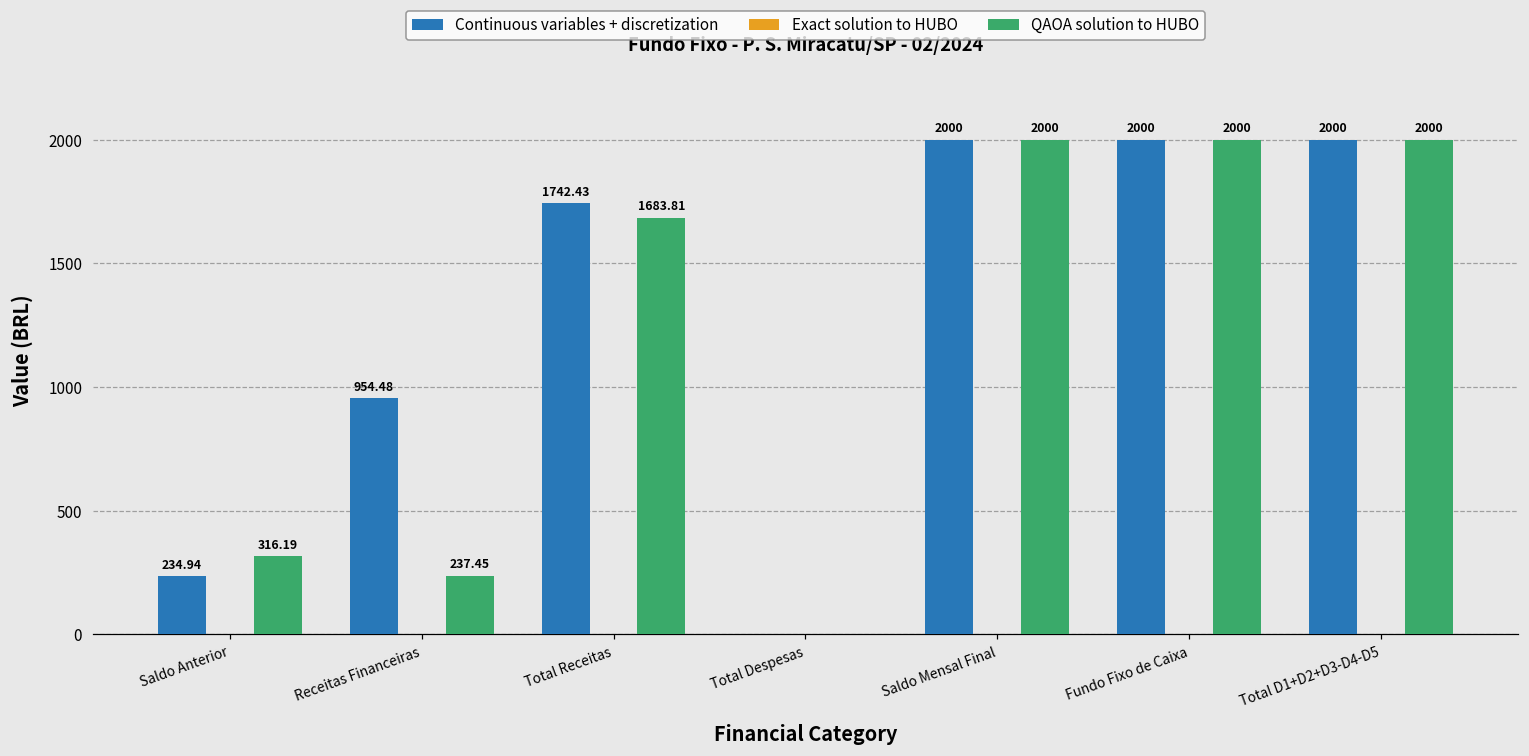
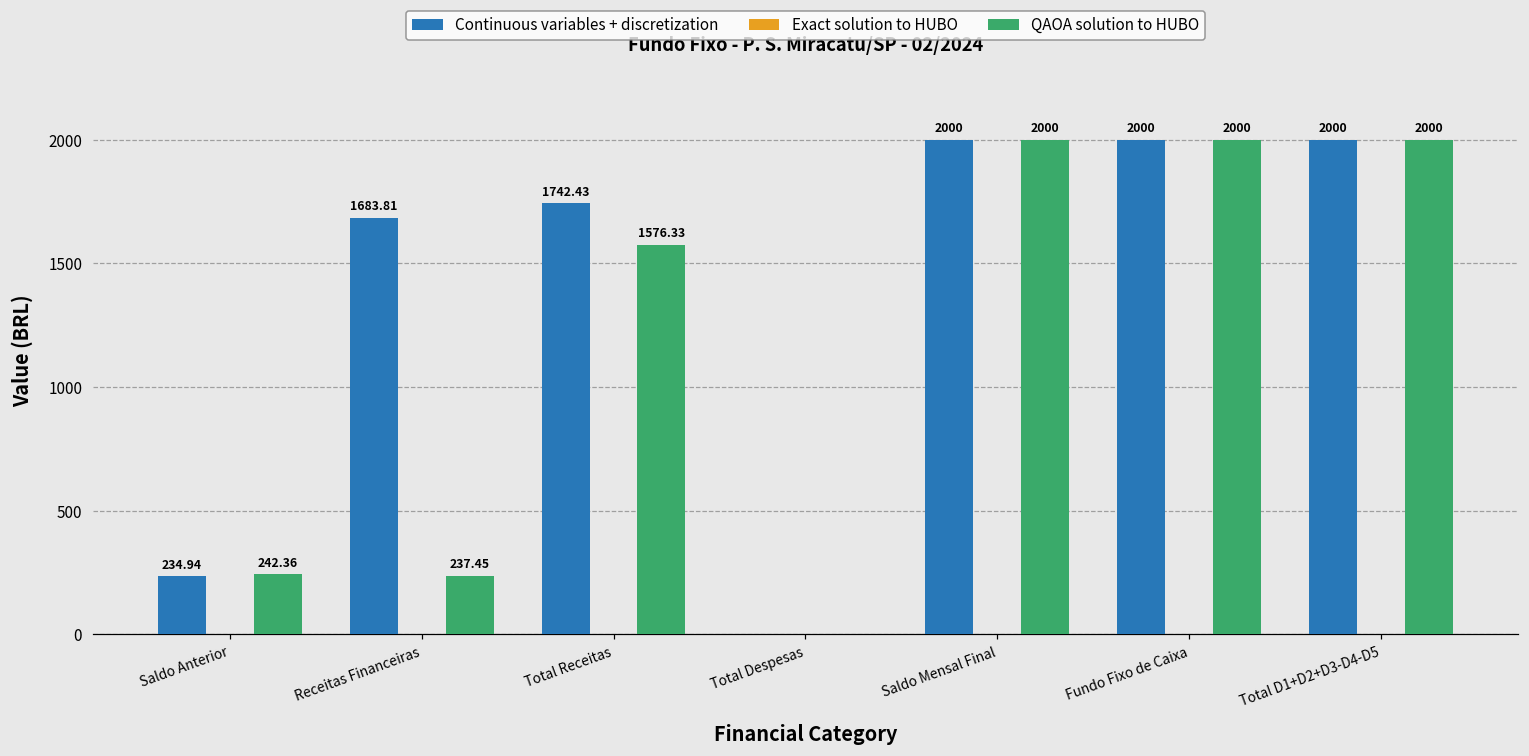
  {
    "Continuous variables + discretization": {
      "Saldo Anterior": 234.94,
-     "Receitas Financeiras": 954.48,
+     "Receitas Financeiras": 1683.81,
      "Total Receitas": 1742.43,
      "Saldo Mensal Final": 2000,
      "Fundo Fixo de Caixa": 2000,
      "Total D1+D2+D3-D4-D5": 2000
    },
    "Exact solution to HUBO": {
      "Saldo Anterior": 0,
      "Receitas Financeiras": 0,
      "Total Receitas": 0,
      "Total Despesas": 0,
      "Saldo Mensal Final": 0,
      "Fundo Fixo de Caixa": 0,
      "Total D1+D2+D3-D4-D5": 0
    },
    "QAOA solution to HUBO": {
-     "Saldo Anterior": 316.19,
+     "Saldo Anterior": 242.36,
      "Receitas Financeiras": 237.45,
-     "Total Receitas": 1683.81,
+     "Total Receitas": 1576.33,
      "Saldo Mensal Final": 2000,
      "Fundo Fixo de Caixa": 2000,
      "Total D1+D2+D3-D4-D5": 2000
    }
  }
